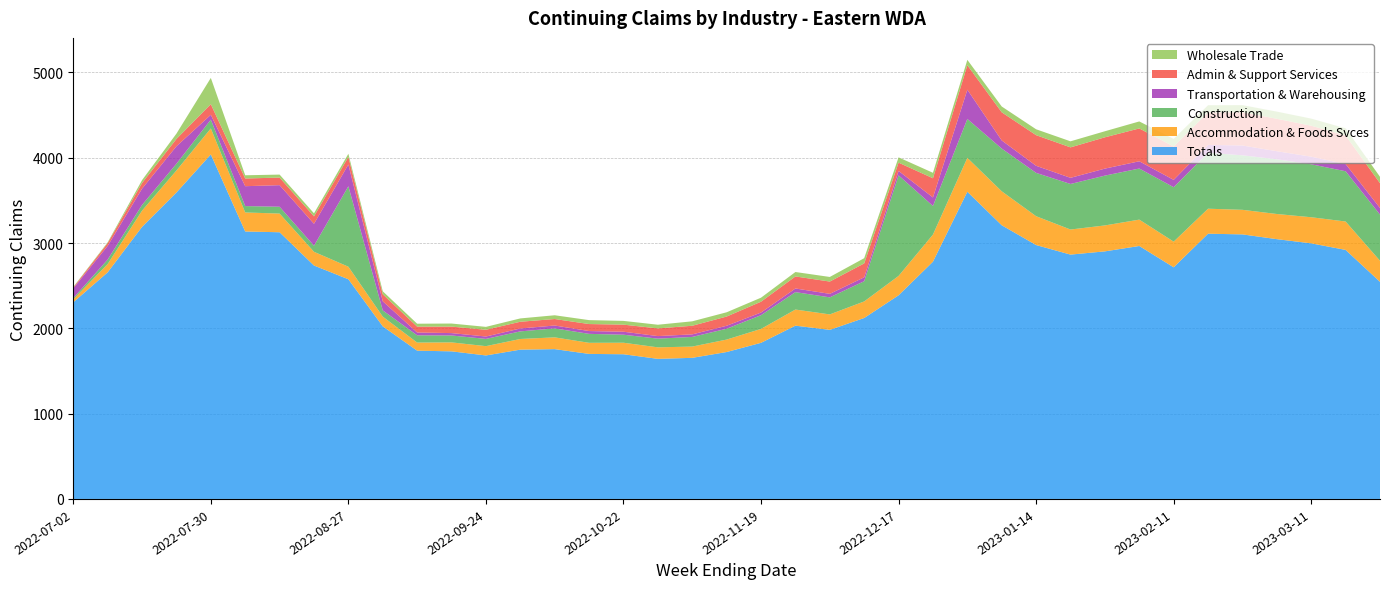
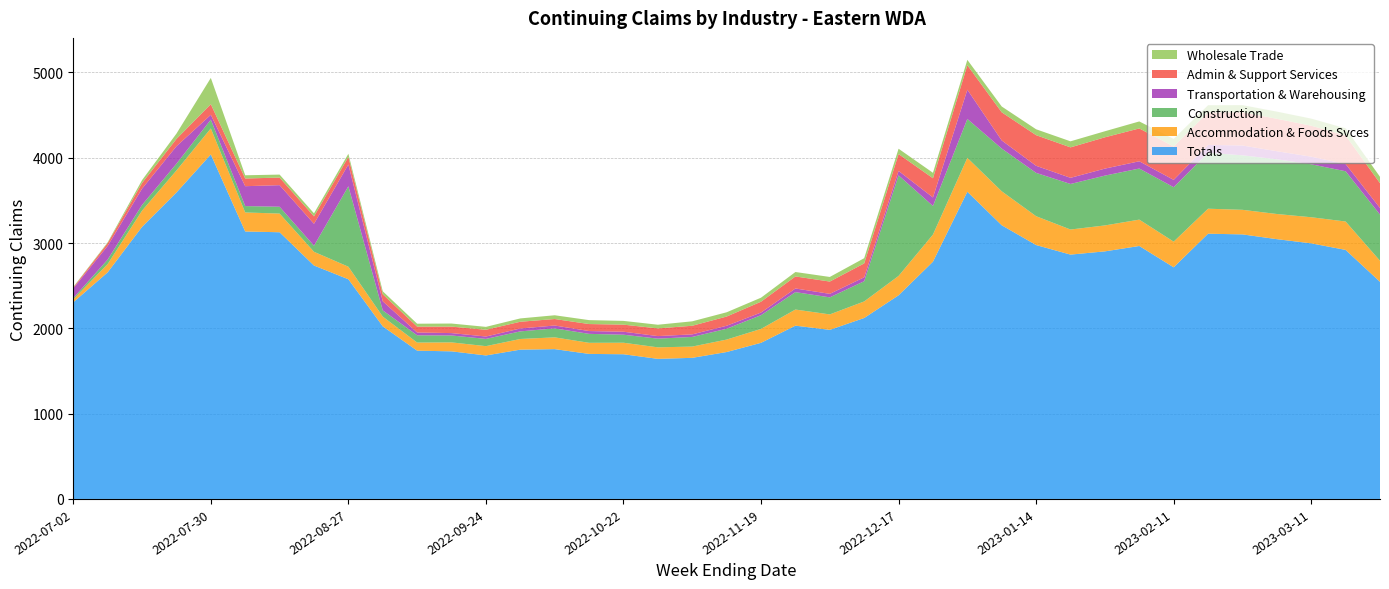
  {
    "Totals": {
      "2022-07-02": 2300,
      "2022-07-30": 4000,
      "2022-08-27": 2600,
      "2022-09-24": 1700,
      "2022-10-22": 1700,
      "2022-11-19": 1800,
      "2022-12-17": 2400,
      "2023-01-14": 3000,
      "2023-02-11": 2700,
      "2023-03-11": 3000
    },
    "Accommodation & Foods Svces": {
      "2022-07-30": 300,
      "2022-08-27": 100,
      "2022-09-24": 100,
      "2022-10-22": 100,
      "2022-11-19": 200,
      "2022-12-17": 200,
      "2023-01-14": 300,
      "2023-02-11": 300,
      "2023-03-11": 300
    },
    "Construction": {
      "2022-07-30": 100,
      "2022-08-27": 900,
      "2022-10-22": 100,
      "2022-11-19": 200,
      "2022-12-17": 1200,
      "2023-01-14": 500,
      "2023-02-11": 600,
      "2023-03-11": 600
    },
    "Transportation & Warehousing": {
      "2022-07-30": 100,
      "2022-08-27": 300,
      "2022-10-22": 0,
      "2022-11-19": 0,
      "2022-12-17": 100,
      "2023-01-14": 100,
      "2023-02-11": 100
    },
    "Admin & Support Services": {
      "2022-07-30": 100,
      "2022-08-27": 100,
      "2022-09-24": 100,
      "2022-10-22": 100,
      "2022-11-19": 100,
-     "2022-12-17": 100,
+     "2022-12-17": 200,
      "2023-01-14": 400
    },
    "Wholesale Trade": {
      "2022-07-30": 300,
      "2022-08-27": 0,
      "2022-09-24": 0,
      "2022-10-22": 0,
      "2022-11-19": 0,
      "2022-12-17": 100,
      "2023-01-14": 100
    }
  }
